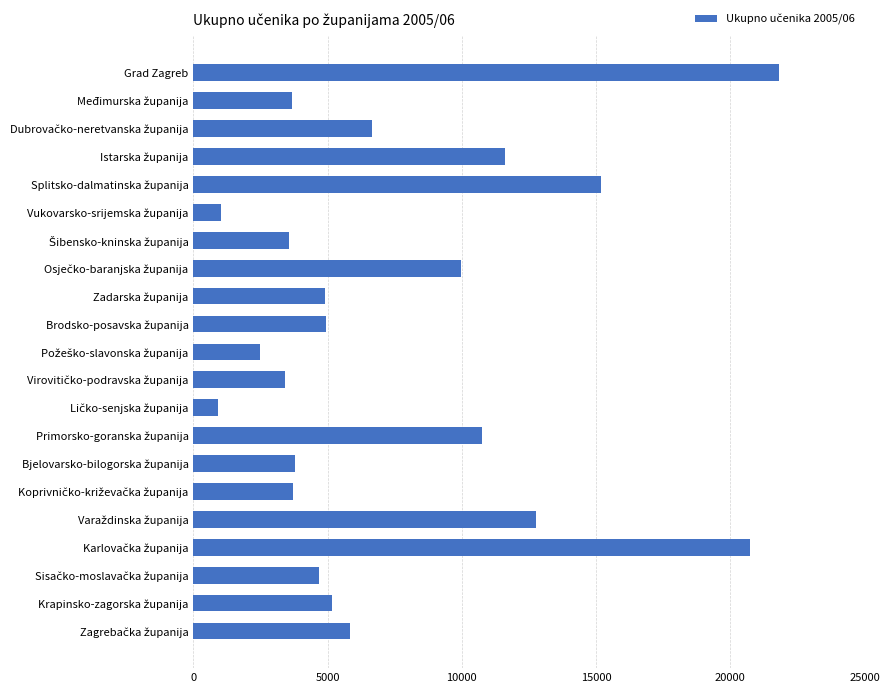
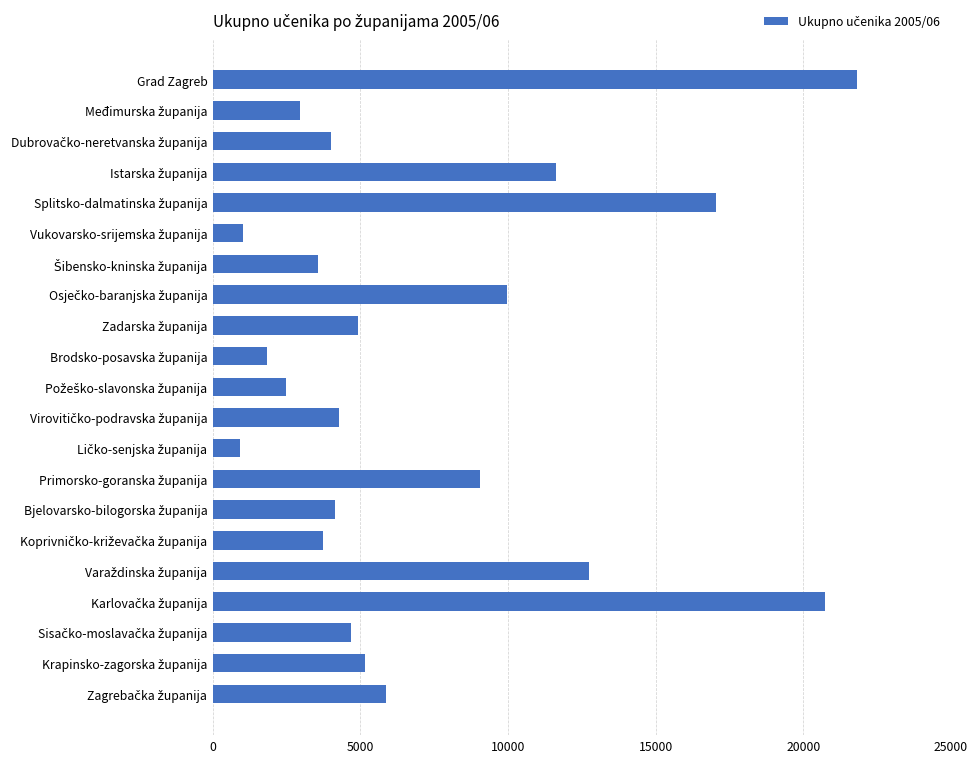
  {
    "Grad Zagreb": 21800,
-   "Međimurska županija": 3700,
-   "Dubrovačko-neretvanska županija": 6600,
+   "Međimurska županija": 3000,
+   "Dubrovačko-neretvanska županija": 4000,
    "Istarska županija": 11600,
-   "Splitsko-dalmatinska županija": 15200,
+   "Splitsko-dalmatinska županija": 17100,
    "Vukovarsko-srijemska županija": 1000,
    "Šibensko-kninska županija": 3600,
    "Osječko-baranjska županija": 10000,
    "Zadarska županija": 4900,
-   "Brodsko-posavska županija": 4900,
+   "Brodsko-posavska županija": 1800,
    "Požeško-slavonska županija": 2500,
-   "Virovitičko-podravska županija": 3400,
+   "Virovitičko-podravska županija": 4300,
    "Ličko-senjska županija": 900,
-   "Primorsko-goranska županija": 10800,
-   "Bjelovarsko-bilogorska županija": 3800,
+   "Primorsko-goranska županija": 9100,
+   "Bjelovarsko-bilogorska županija": 4100,
    "Koprivničko-križevačka županija": 3700,
    "Varaždinska županija": 12700,
    "Karlovačka županija": 20700,
    "Sisačko-moslavačka županija": 4700,
    "Krapinsko-zagorska županija": 5200,
    "Zagrebačka županija": 5900
  }
